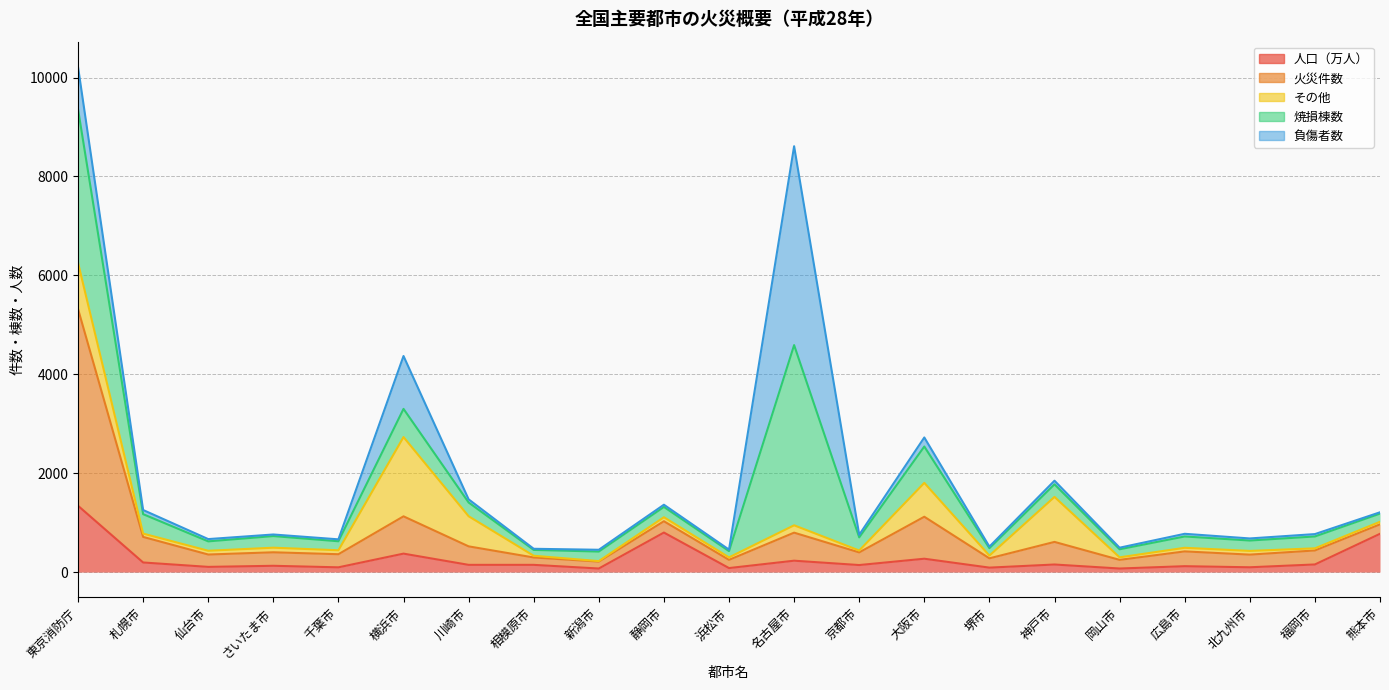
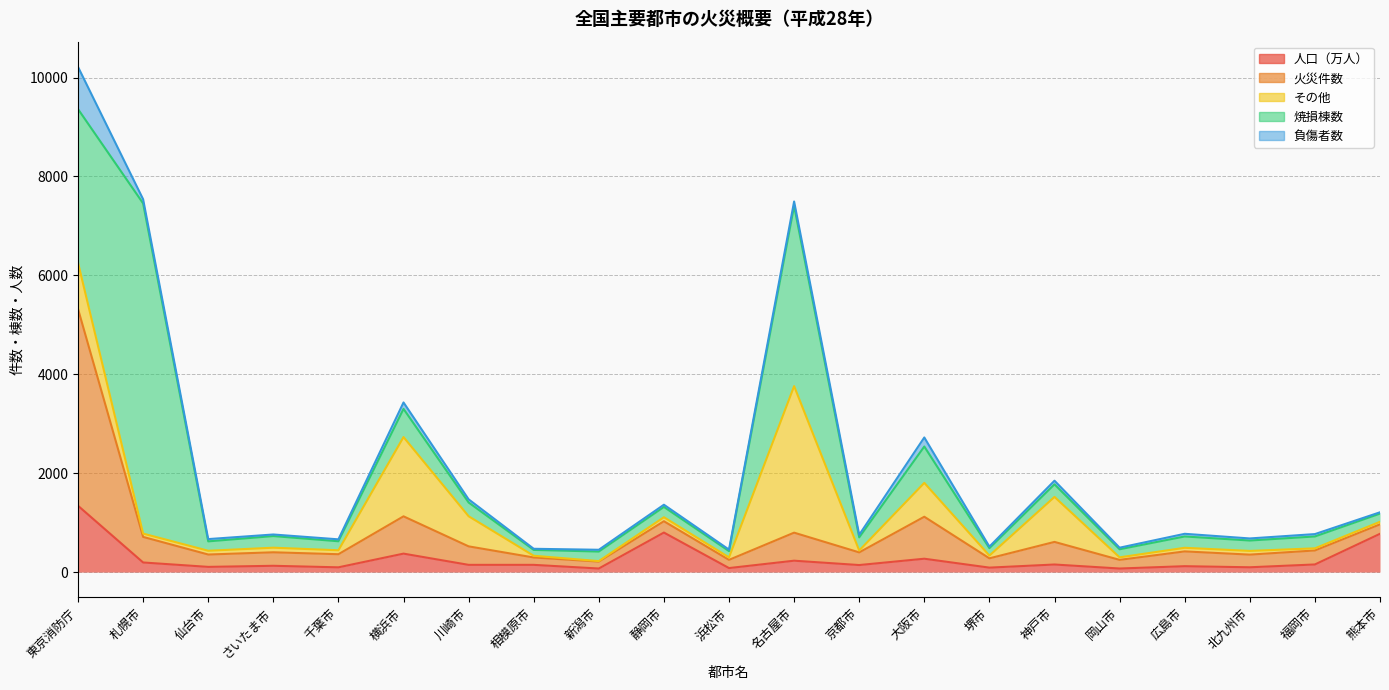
  {
    "その他": {
      "東京消防庁": 900,
      "札幌市": 100,
      "仙台市": 100,
      "さいたま市": 100,
      "千葉市": 100,
      "横浜市": 1600,
      "川崎市": 600,
      "静岡市": 100,
-     "名古屋市": 100,
+     "名古屋市": 3000,
      "大阪市": 700,
      "堺市": 100,
      "神戸市": 900,
      "岡山市": 100,
      "広島市": 100,
      "北九州市": 100,
      "熊本市": 100
    },
    "焼損棟数": {
      "東京消防庁": 3100,
-     "札幌市": 400,
+     "札幌市": 6700,
      "横浜市": 600,
      "川崎市": 300,
      "名古屋市": 3600,
      "京都市": 300,
      "大阪市": 700,
      "神戸市": 300,
      "広島市": 200
    },
    "負傷者数": {
      "東京消防庁": 900,
      "札幌市": 100,
-     "横浜市": 1100,
+     "横浜市": 100,
      "川崎市": 100,
-     "名古屋市": 4000,
+     "名古屋市": 100,
      "京都市": 100,
      "大阪市": 200,
      "神戸市": 100,
      "広島市": 100
    }
  }
